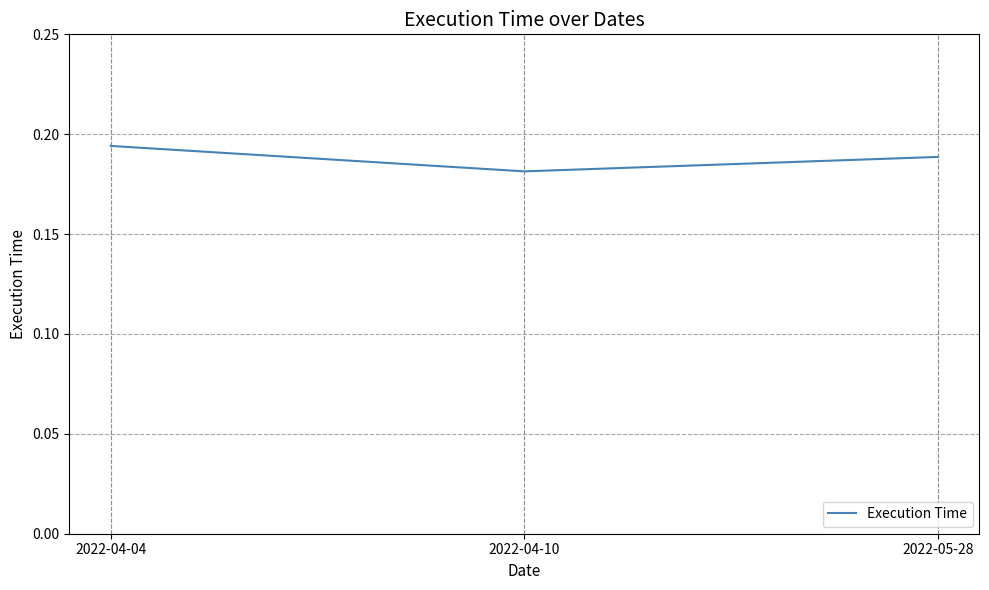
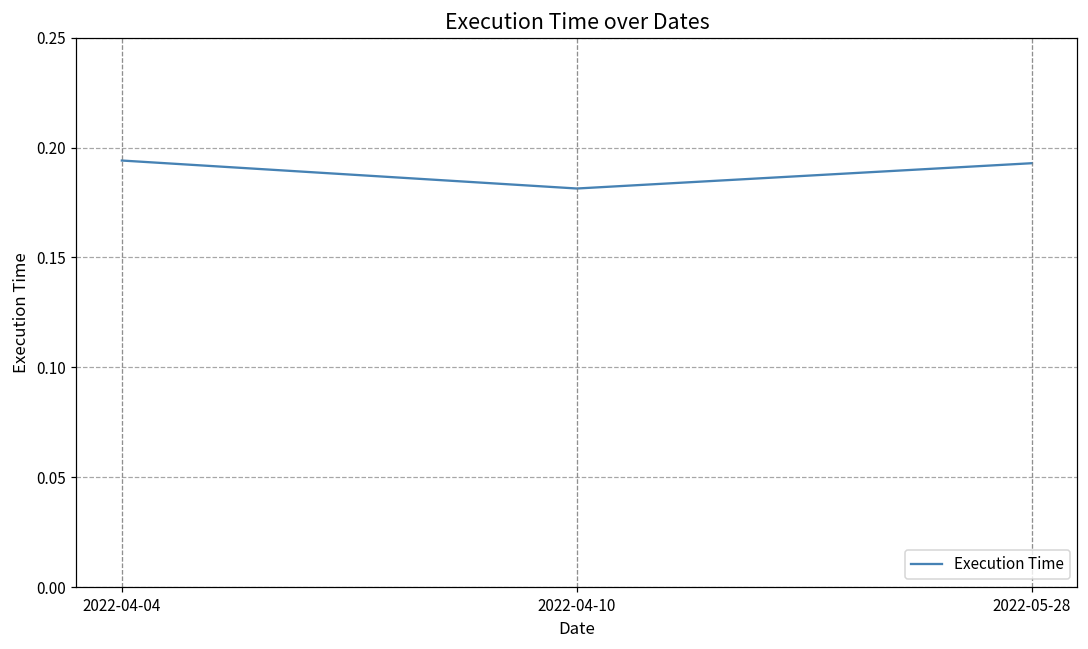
  {
    "2022-04-04": 0.194,
    "2022-04-10": 0.181,
-   "2022-05-28": 0.189
+   "2022-05-28": 0.193
  }
